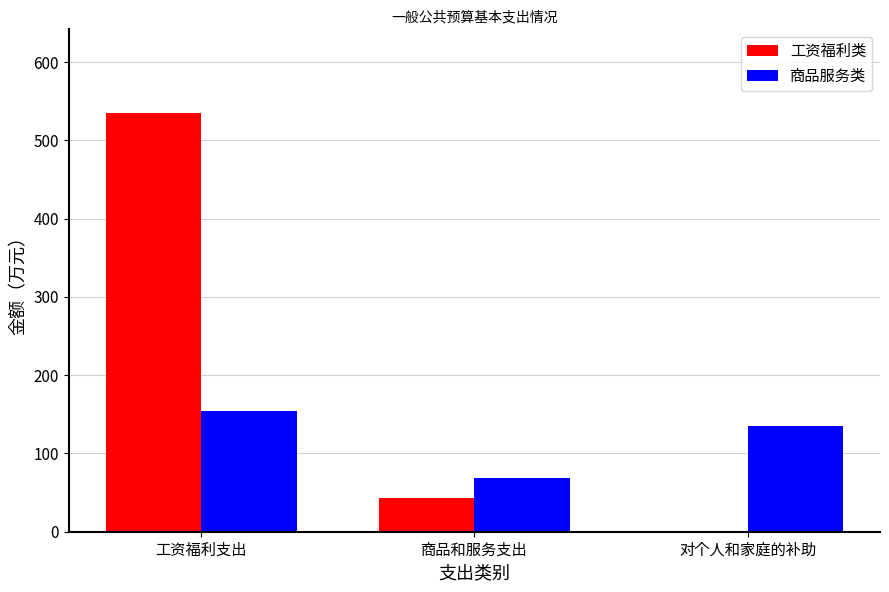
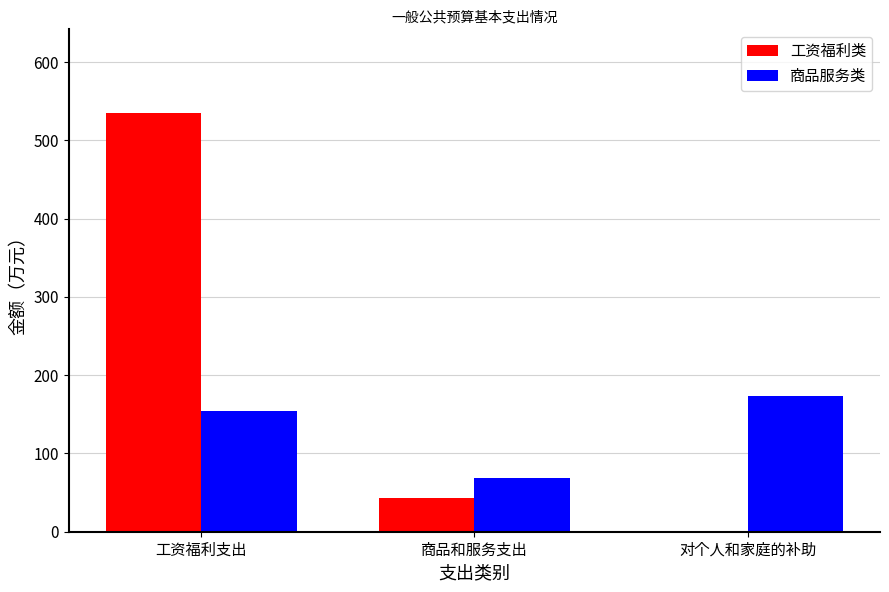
  {
    "工资福利类": {
      "工资福利支出": 530,
      "商品和服务支出": 40
    },
    "商品服务类": {
      "工资福利支出": 150,
      "商品和服务支出": 70,
-     "对个人和家庭的补助": 130
+     "对个人和家庭的补助": 170
    }
  }
